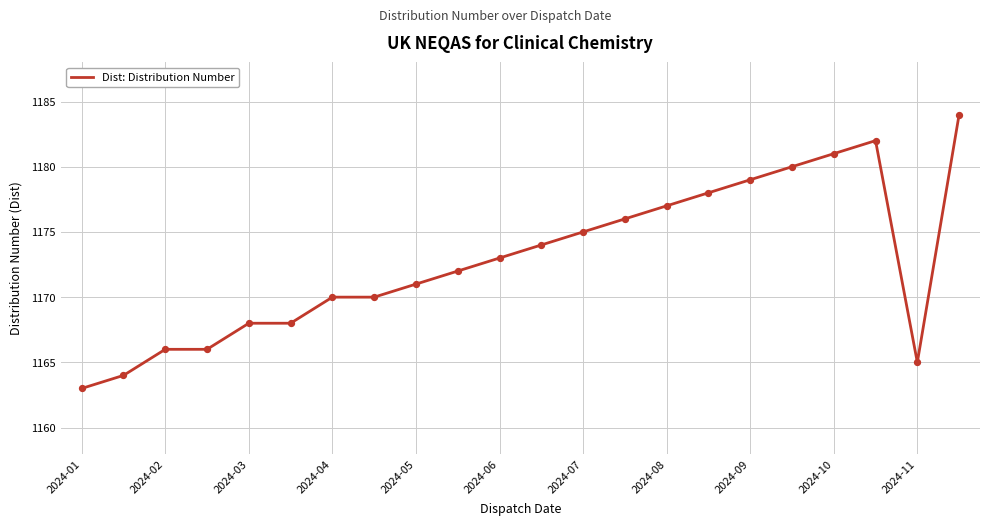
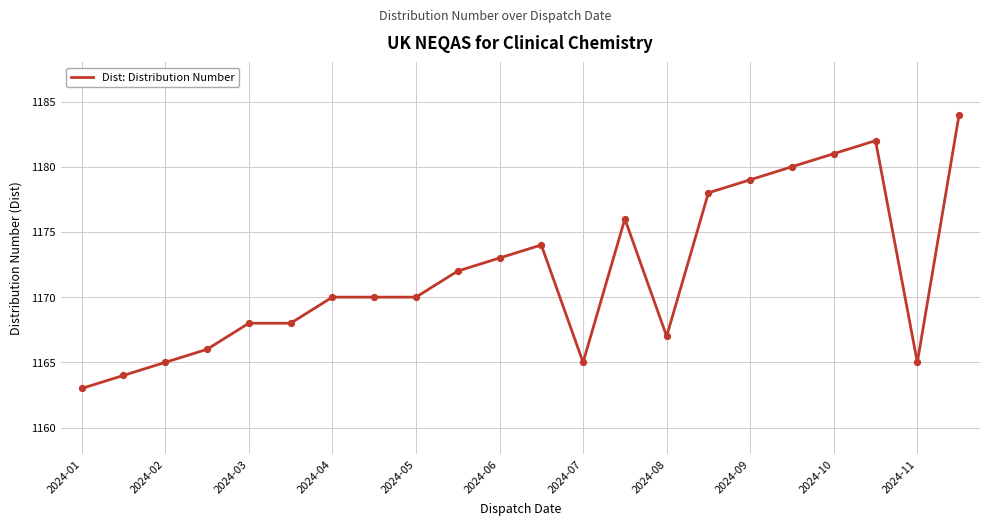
  {
    "2024-01": 1163,
-   "2024-02": 1166,
+   "2024-02": 1165,
    "2024-03": 1168,
    "2024-04": 1170,
-   "2024-05": 1171,
+   "2024-05": 1170,
    "2024-06": 1173,
-   "2024-07": 1175,
-   "2024-08": 1177,
+   "2024-07": 1165,
+   "2024-08": 1167,
    "2024-09": 1179,
    "2024-10": 1181,
    "2024-11": 1165
  }
